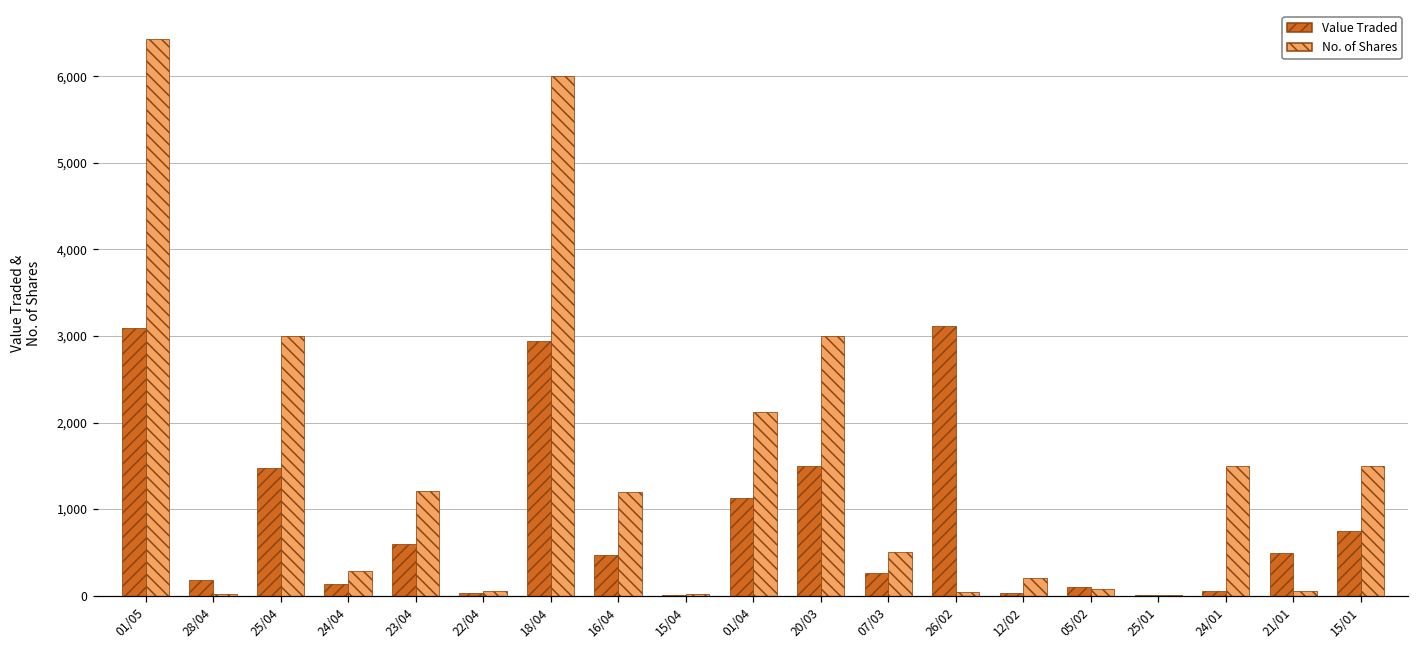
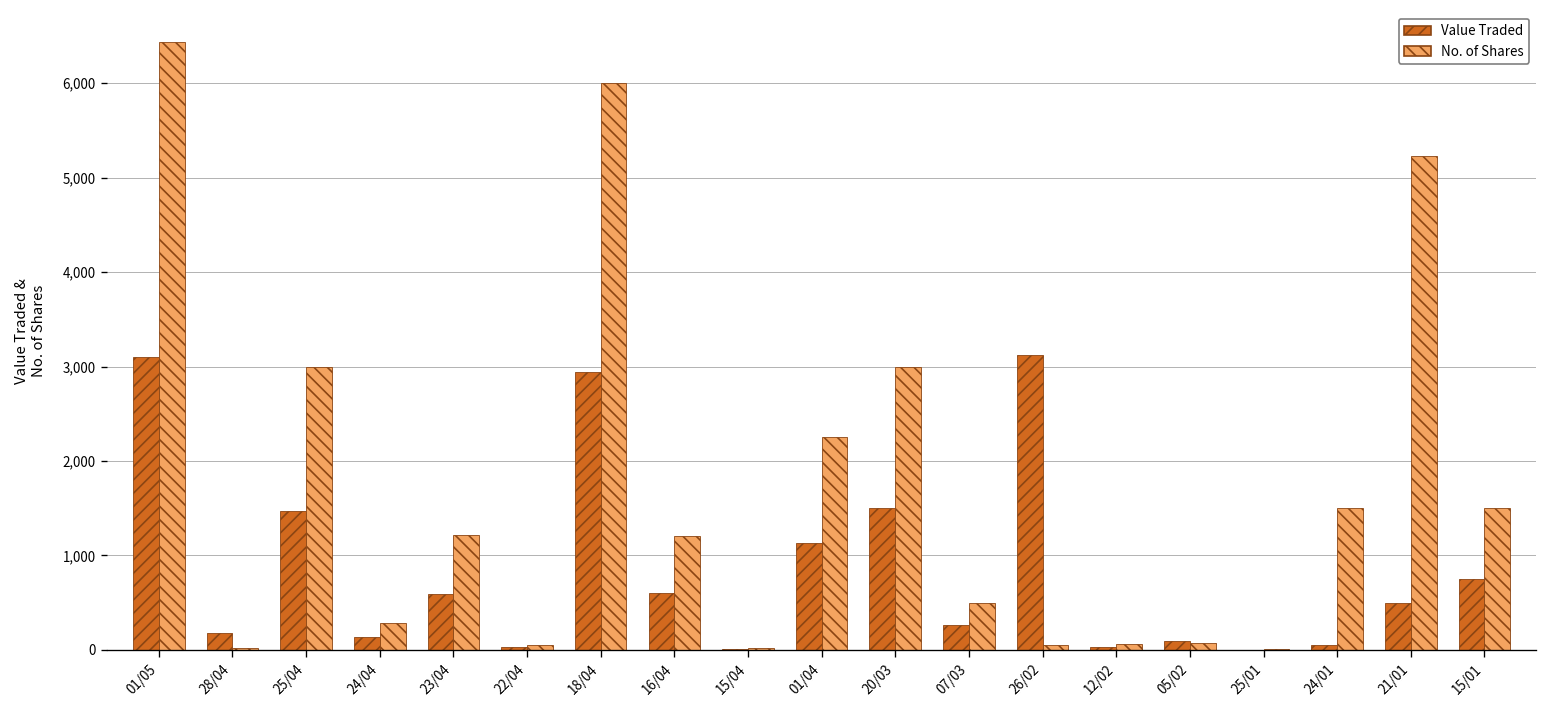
  {
    "Value Traded": {
      "01/05": "3,100",
      "28/04": "200",
      "25/04": "1,500",
      "24/04": "100",
      "23/04": "600",
      "18/04": "2,900",
-     "16/04": "500",
+     "16/04": "600",
      "01/04": "1,100",
      "20/03": "1,500",
      "07/03": "300",
      "26/02": "3,100",
      "05/02": "100",
      "24/01": "100",
      "21/01": "500",
      "15/01": "800"
    },
    "No. of Shares": {
      "01/05": "6,400",
      "25/04": "3,000",
      "24/04": "300",
      "23/04": "1,200",
      "22/04": "100",
      "18/04": "6,000",
      "16/04": "1,200",
-     "01/04": "2,100",
+     "01/04": "2,300",
      "20/03": "3,000",
      "07/03": "500",
      "26/02": "0",
-     "12/02": "200",
+     "12/02": "100",
      "05/02": "100",
      "24/01": "1,500",
-     "21/01": "100",
+     "21/01": "5,200",
      "15/01": "1,500"
    }
  }
